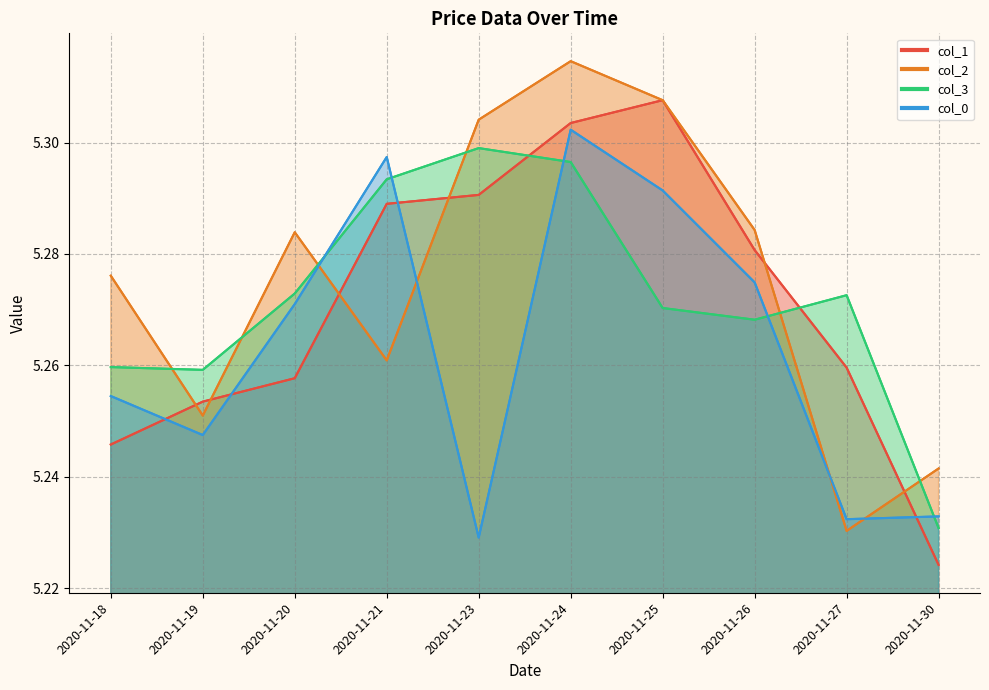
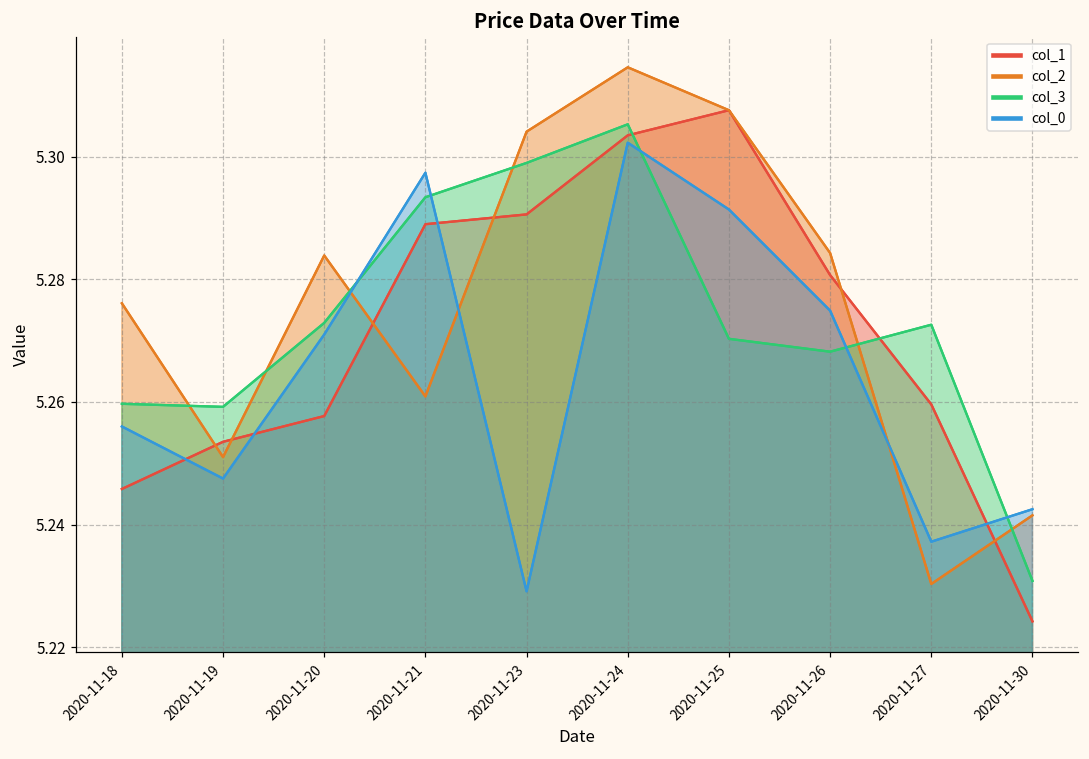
  {
    "col_3": {
      "2020-11-18": 5.260,
      "2020-11-19": 5.259,
      "2020-11-20": 5.273,
      "2020-11-21": 5.293,
      "2020-11-23": 5.299,
-     "2020-11-24": 5.297,
+     "2020-11-24": 5.305,
      "2020-11-25": 5.270,
      "2020-11-26": 5.268,
      "2020-11-27": 5.273,
      "2020-11-30": 5.231
    },
    "col_0": {
-     "2020-11-18": 5.255,
+     "2020-11-18": 5.256,
      "2020-11-19": 5.248,
      "2020-11-20": 5.271,
      "2020-11-21": 5.297,
      "2020-11-23": 5.229,
      "2020-11-24": 5.302,
      "2020-11-25": 5.291,
      "2020-11-26": 5.275,
-     "2020-11-27": 5.232,
-     "2020-11-30": 5.233
+     "2020-11-27": 5.237,
+     "2020-11-30": 5.243
    }
  }
